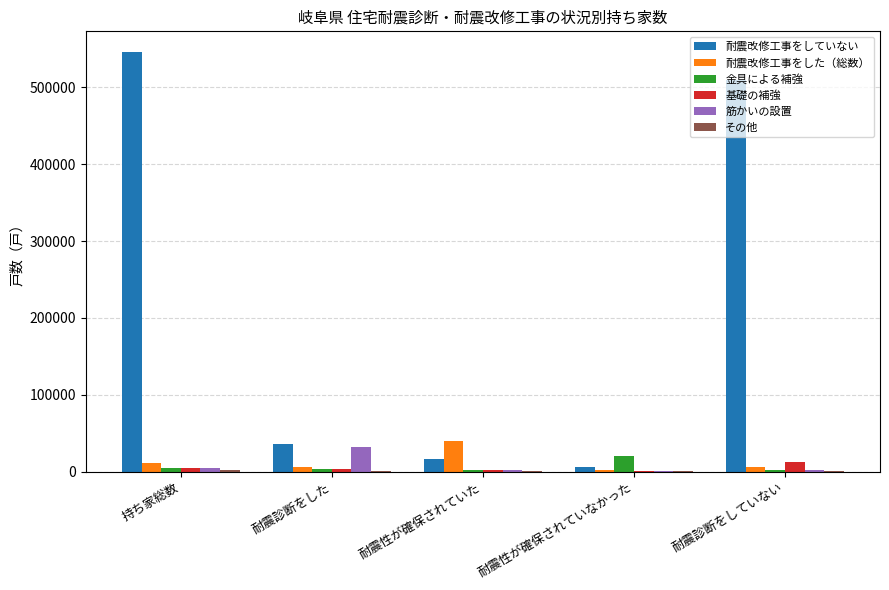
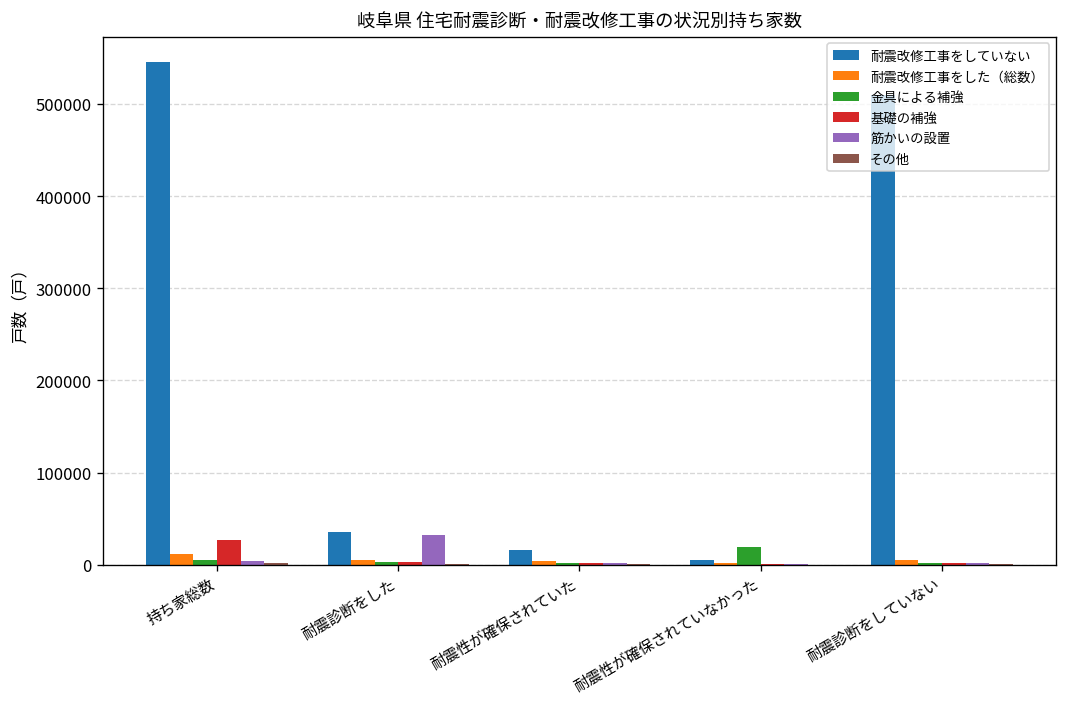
  {
    "耐震改修工事をしていない": {
      "持ち家総数": 550000,
      "耐震診断をした": 40000,
      "耐震性が確保されていた": 20000,
      "耐震性が確保されていなかった": 10000
    },
    "耐震改修工事をした（総数）": {
      "持ち家総数": 10000,
      "耐震診断をした": 10000,
-     "耐震性が確保されていた": 40000,
+     "耐震性が確保されていた": 0,
      "耐震診断をしていない": 10000
    },
    "金具による補強": {
      "持ち家総数": 10000,
      "耐震性が確保されていなかった": 20000
    },
    "基礎の補強": {
-     "持ち家総数": 0,
-     "耐震診断をしていない": 10000
+     "持ち家総数": 30000,
+     "耐震診断をしていない": 0
    },
    "筋かいの設置": {
      "持ち家総数": 0,
      "耐震診断をした": 30000
    }
  }
